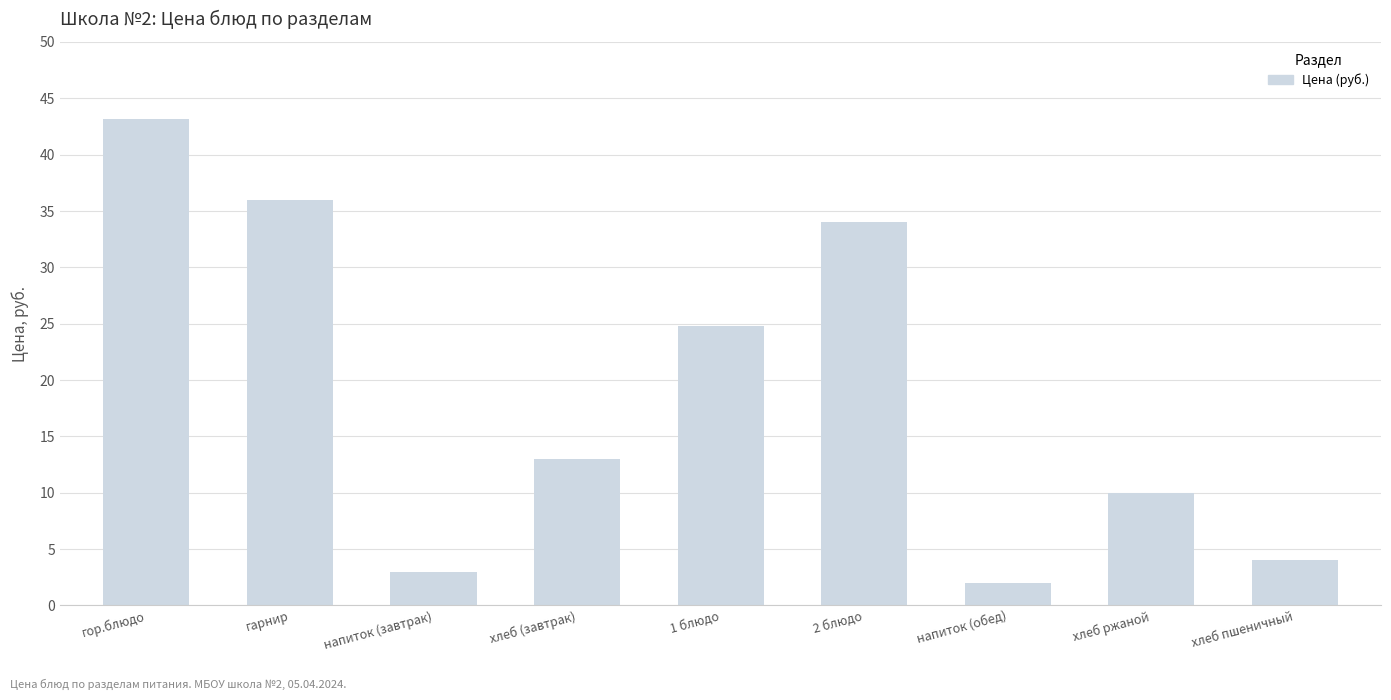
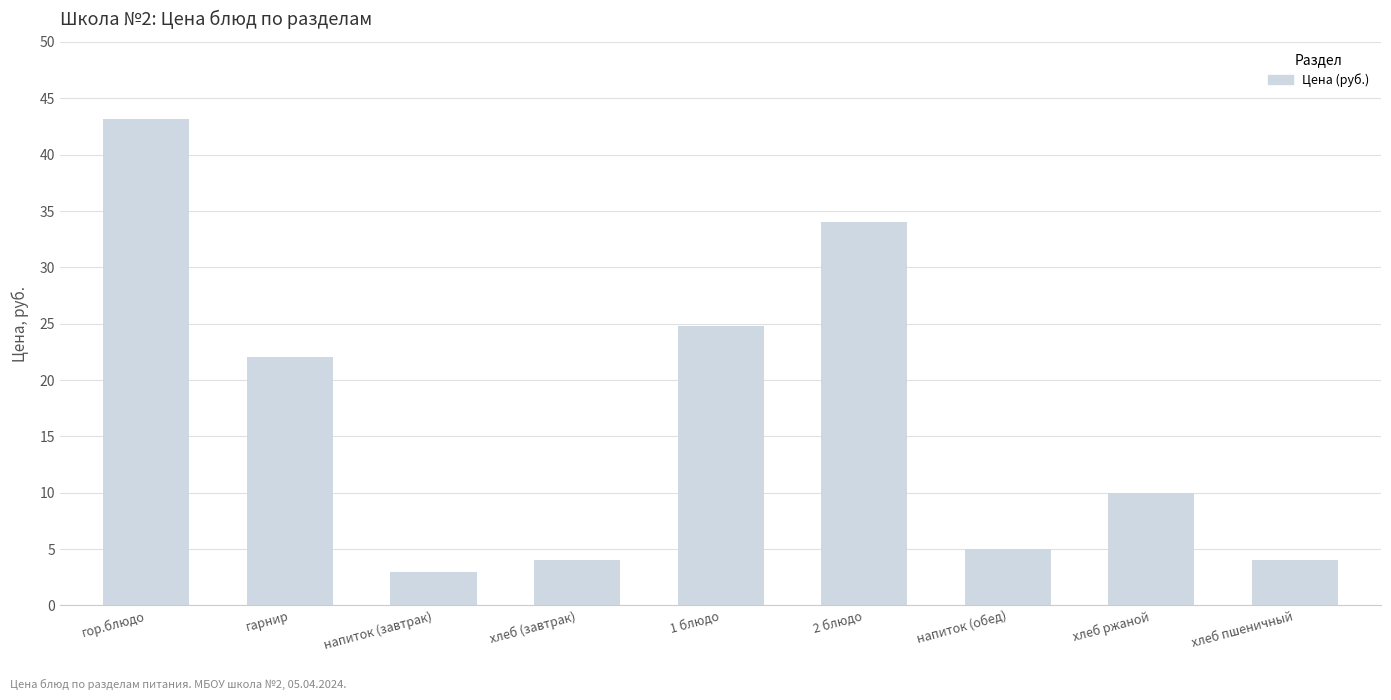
  {
    "гор.блюдо": 43,
-   "гарнир": 36,
+   "гарнир": 22,
    "напиток (завтрак)": 3,
-   "хлеб (завтрак)": 13,
+   "хлеб (завтрак)": 4,
    "1 блюдо": 24.8,
    "2 блюдо": 34,
-   "напиток (обед)": 2,
+   "напиток (обед)": 5,
    "хлеб ржаной": 10,
    "хлеб пшеничный": 4
  }
